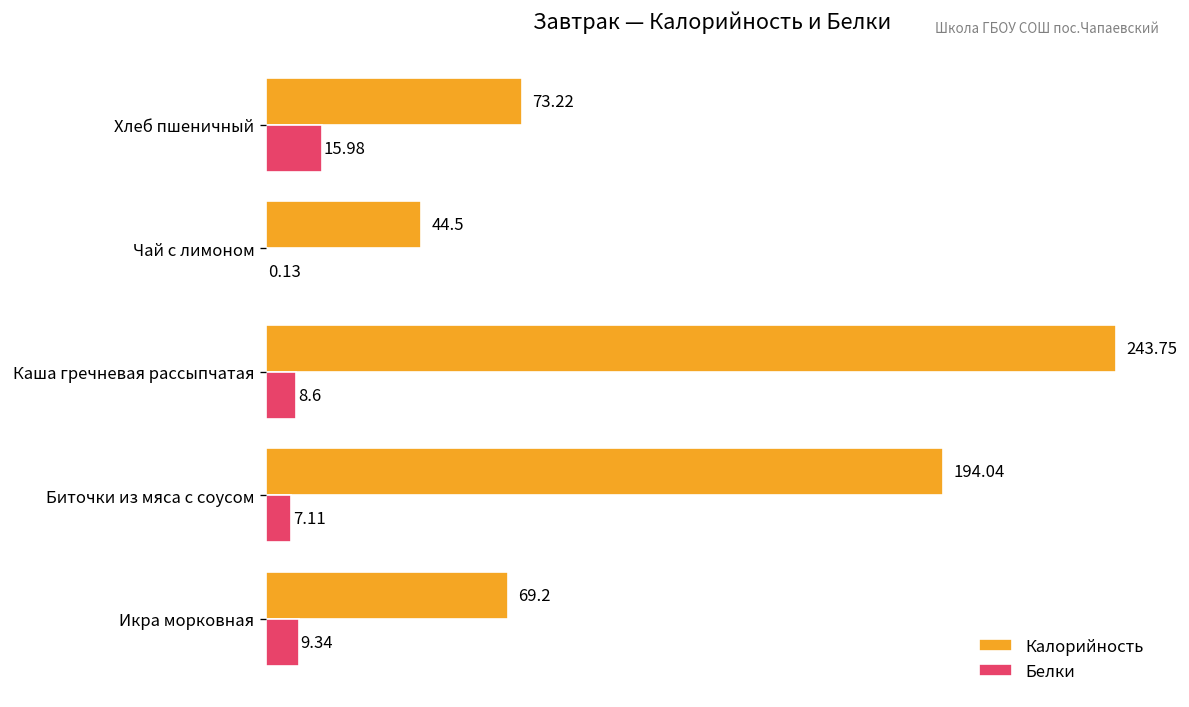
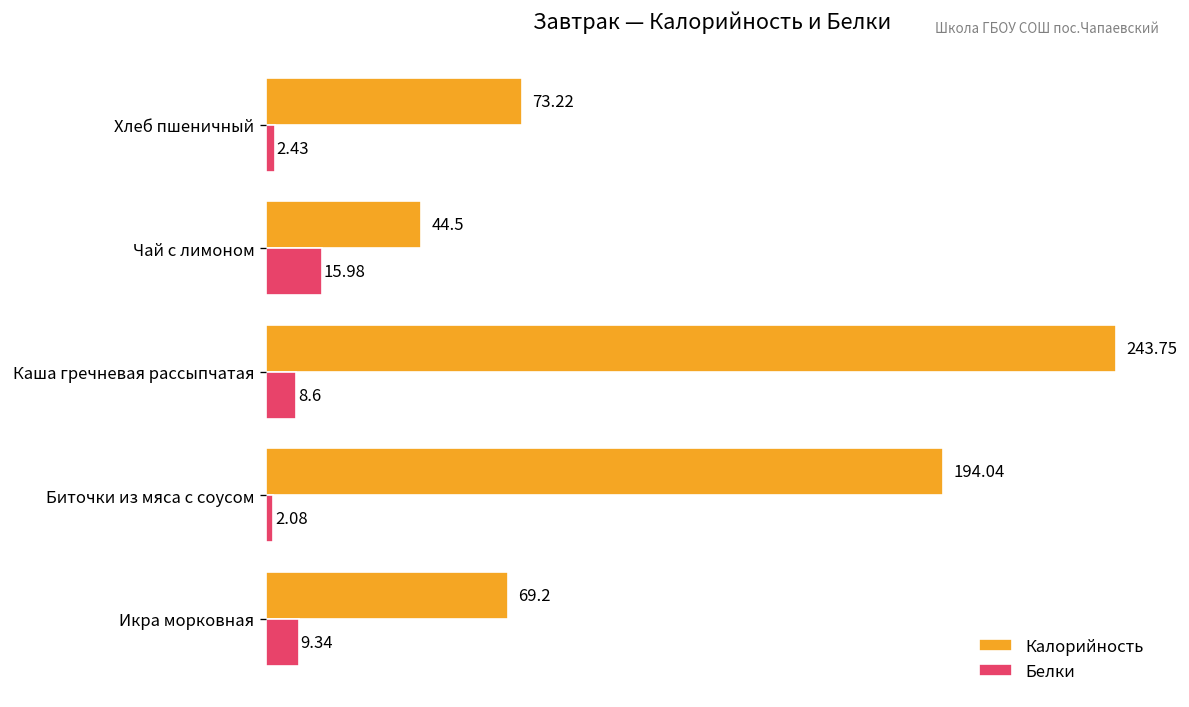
  {
    "Калорийность": {
      "Хлеб пшеничный": 73.22,
      "Чай с лимоном": 44.5,
      "Каша гречневая рассыпчатая": 243.75,
      "Биточки из мяса с соусом": 194.04,
      "Икра морковная": 69.2
    },
    "Белки": {
-     "Хлеб пшеничный": 15.98,
-     "Чай с лимоном": 0.13,
+     "Хлеб пшеничный": 2.43,
+     "Чай с лимоном": 15.98,
      "Каша гречневая рассыпчатая": 8.6,
-     "Биточки из мяса с соусом": 7.11,
+     "Биточки из мяса с соусом": 2.08,
      "Икра морковная": 9.34
    }
  }
